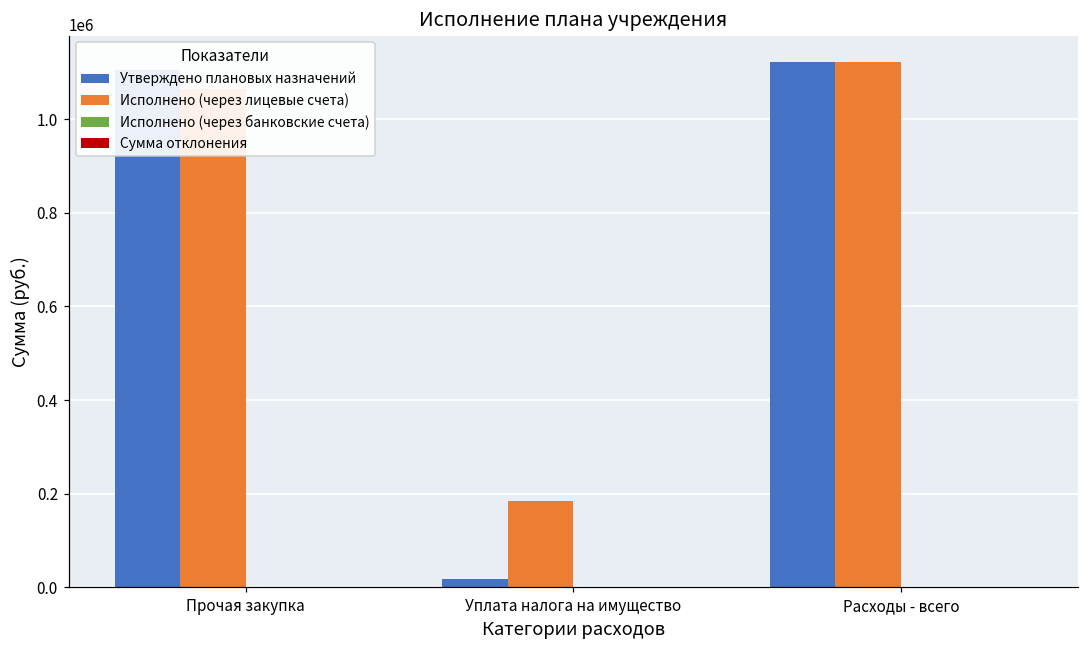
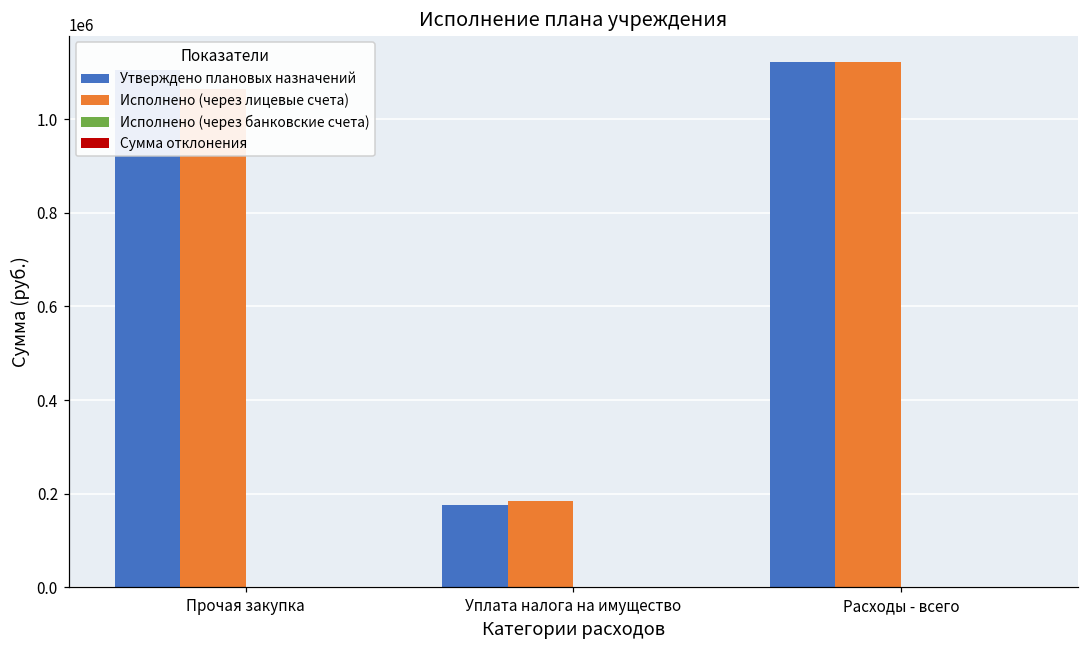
  {
    "Утверждено плановых назначений": {
-     "Уплата налога на имущество": 20000,
+     "Уплата налога на имущество": 180000,
      "Расходы - всего": 1120000
    },
    "Исполнено (через лицевые счета)": {
      "Уплата налога на имущество": 180000,
      "Расходы - всего": 1120000
    },
    "Исполнено (через банковские счета)": {
      "Прочая закупка": 0,
      "Уплата налога на имущество": 0,
      "Расходы - всего": 0
    },
    "Сумма отклонения": {
      "Прочая закупка": 0,
      "Уплата налога на имущество": 0,
      "Расходы - всего": 0
    }
  }
